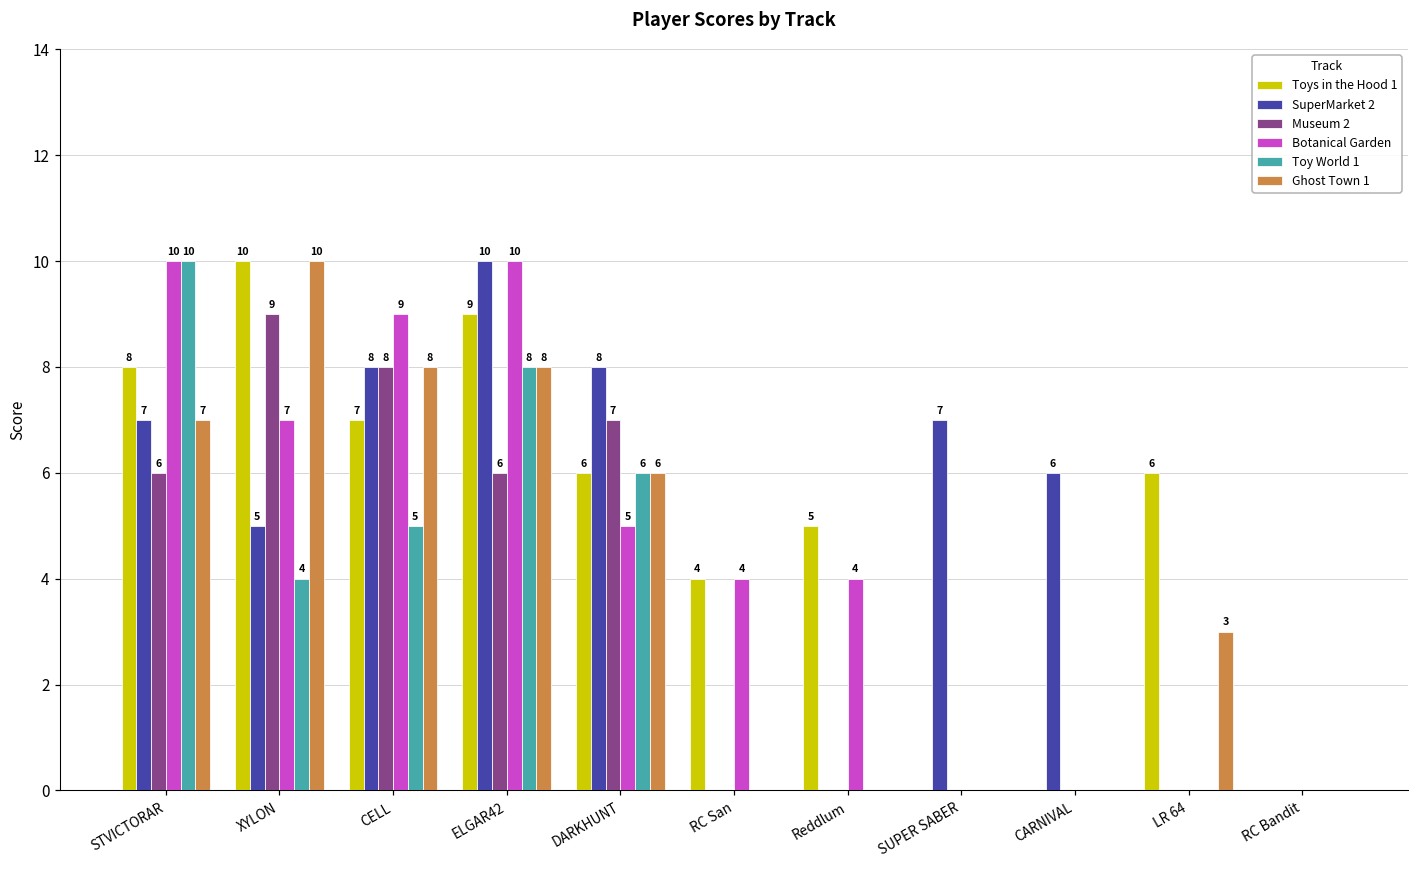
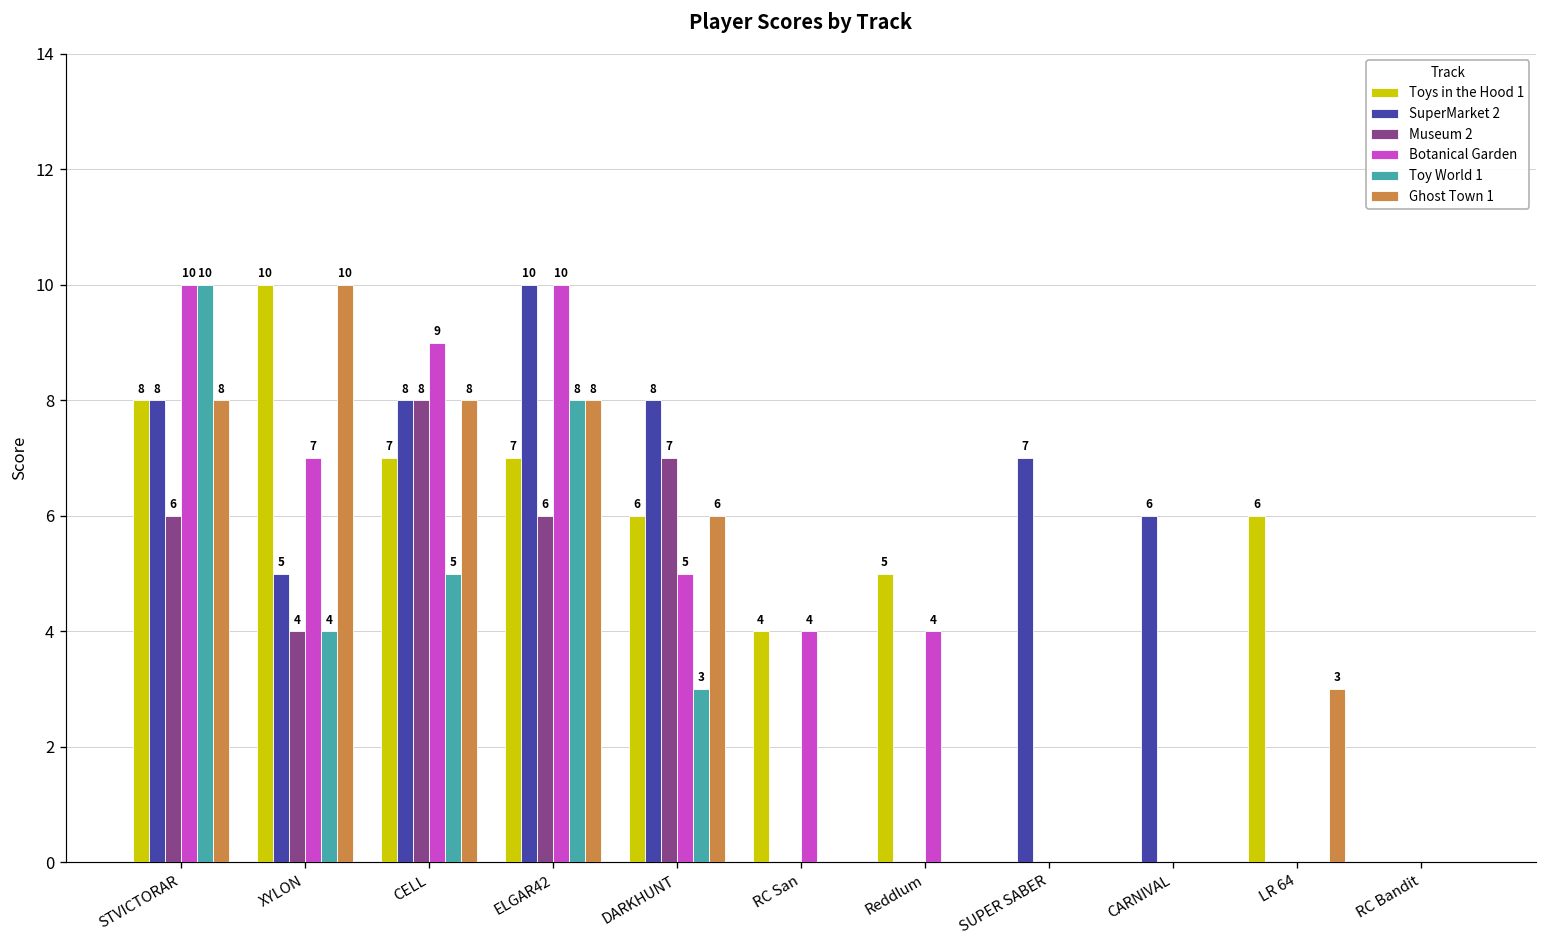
  {
    "Toys in the Hood 1": {
      "STVICTORAR": 8,
      "XYLON": 10,
      "CELL": 7,
-     "ELGAR42": 9,
+     "ELGAR42": 7,
      "DARKHUNT": 6,
      "RC San": 4,
      "Reddlum": 5,
      "LR 64": 6
    },
    "SuperMarket 2": {
-     "STVICTORAR": 7,
+     "STVICTORAR": 8,
      "XYLON": 5,
      "CELL": 8,
      "ELGAR42": 10,
      "DARKHUNT": 8,
      "SUPER SABER": 7,
      "CARNIVAL": 6
    },
    "Museum 2": {
      "STVICTORAR": 6,
-     "XYLON": 9,
+     "XYLON": 4,
      "CELL": 8,
      "ELGAR42": 6,
      "DARKHUNT": 7
    },
    "Botanical Garden": {
      "STVICTORAR": 10,
      "XYLON": 7,
      "CELL": 9,
      "ELGAR42": 10,
      "DARKHUNT": 5,
      "RC San": 4,
      "Reddlum": 4
    },
    "Toy World 1": {
      "STVICTORAR": 10,
      "XYLON": 4,
      "CELL": 5,
      "ELGAR42": 8,
-     "DARKHUNT": 6
+     "DARKHUNT": 3
    },
    "Ghost Town 1": {
-     "STVICTORAR": 7,
+     "STVICTORAR": 8,
      "XYLON": 10,
      "CELL": 8,
      "ELGAR42": 8,
      "DARKHUNT": 6,
      "LR 64": 3
    }
  }
